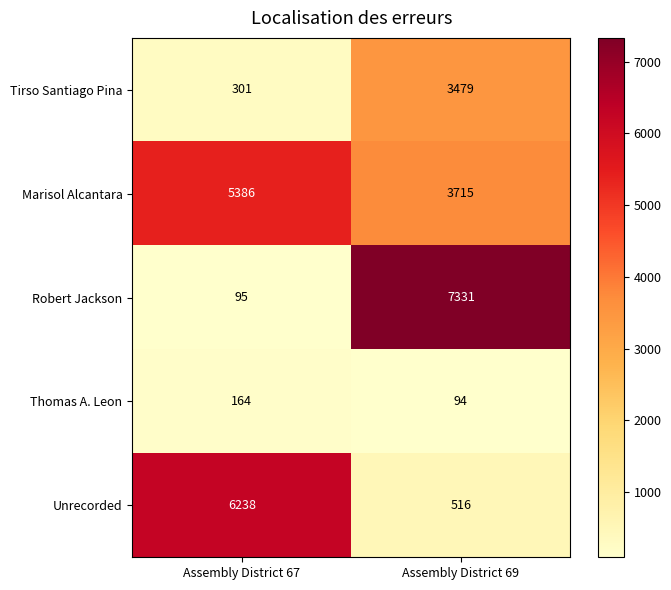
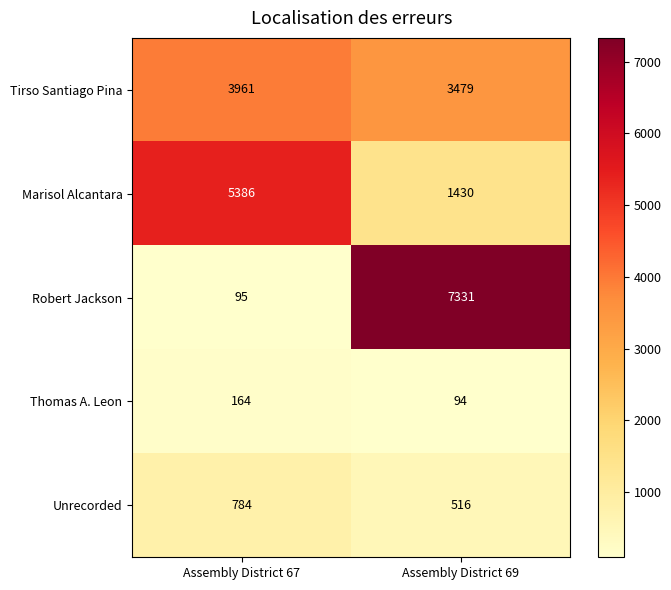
  {
    "Tirso Santiago Pina": {
-     "Assembly District 67": 301,
+     "Assembly District 67": 3961,
      "Assembly District 69": 3479
    },
    "Marisol Alcantara": {
      "Assembly District 67": 5386,
-     "Assembly District 69": 3715
+     "Assembly District 69": 1430
    },
    "Robert Jackson": {
      "Assembly District 67": 95,
      "Assembly District 69": 7331
    },
    "Thomas A. Leon": {
      "Assembly District 67": 164,
      "Assembly District 69": 94
    },
    "Unrecorded": {
-     "Assembly District 67": 6238,
+     "Assembly District 67": 784,
      "Assembly District 69": 516
    }
  }
